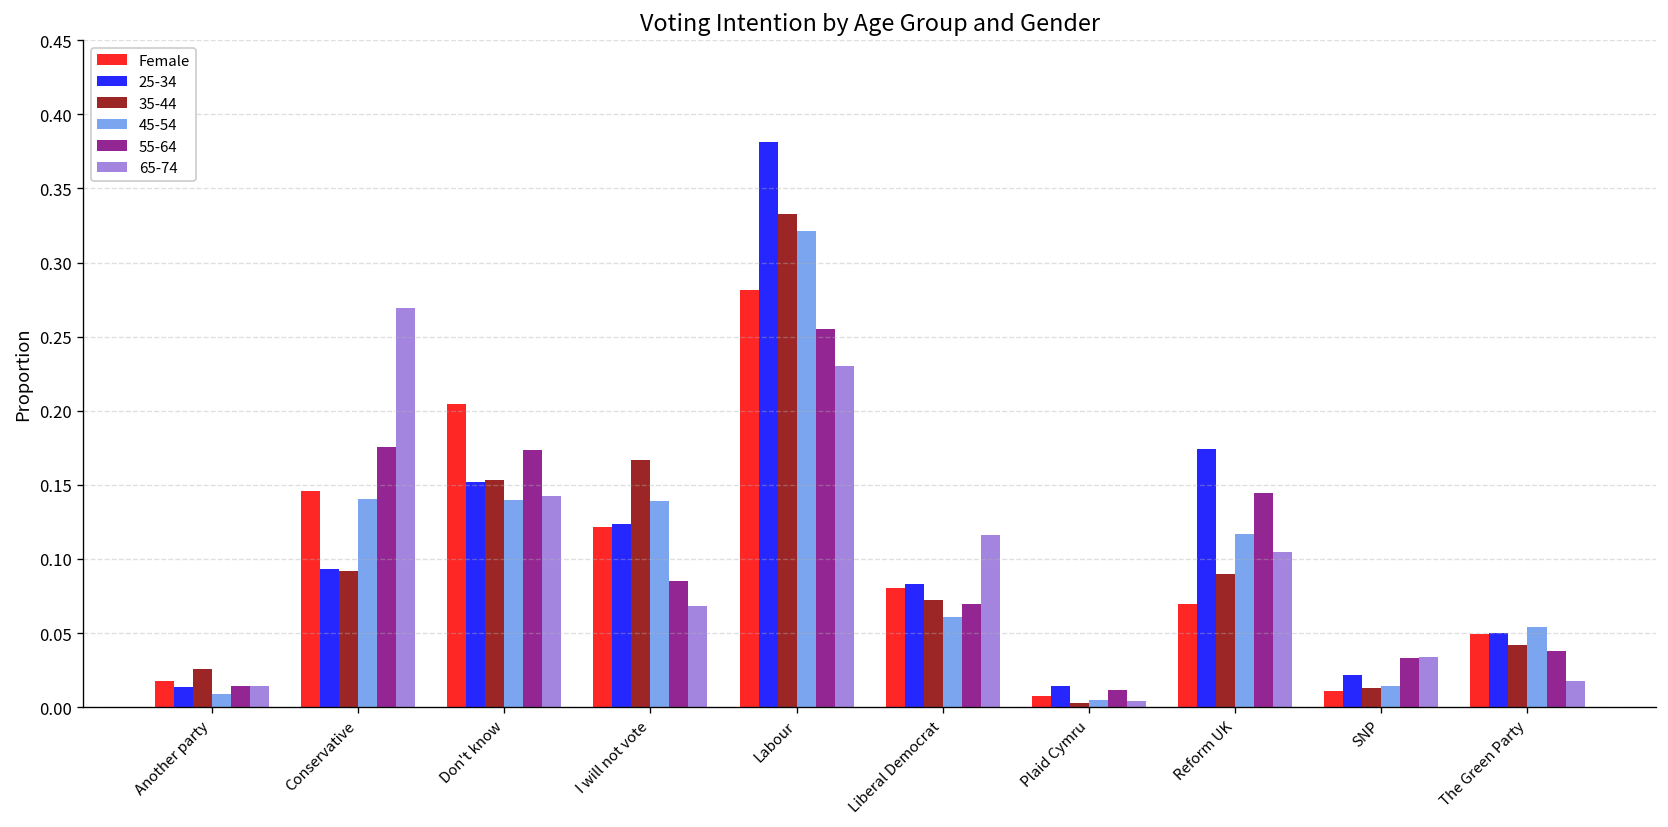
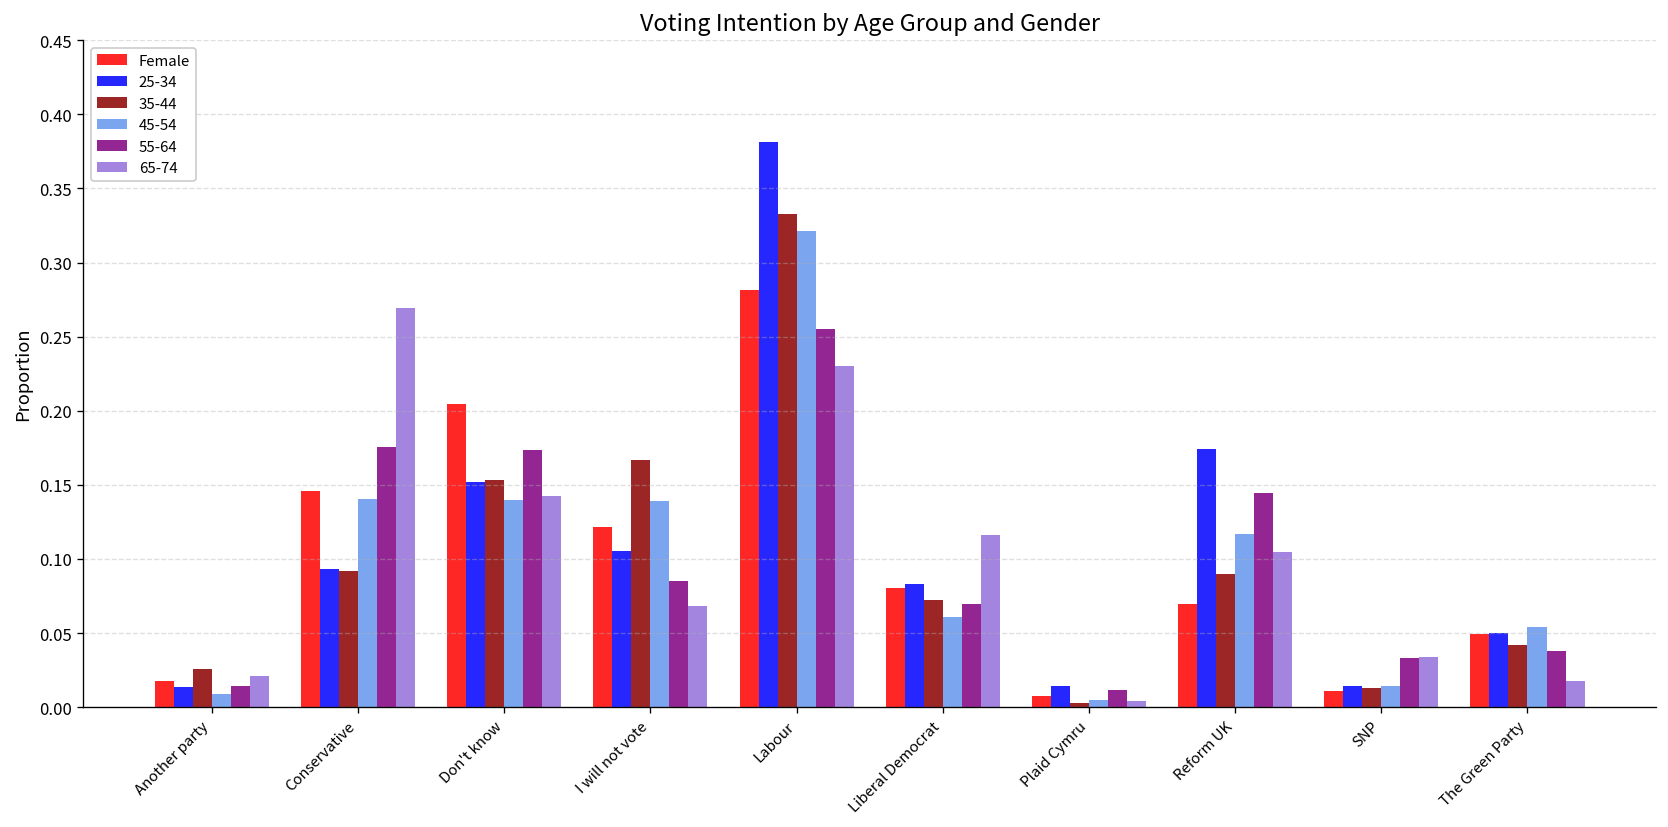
  {
    "Female": {
      "Another party": 0.017,
      "Conservative": 0.146,
      "Don't know": 0.205,
      "I will not vote": 0.122,
      "Labour": 0.282,
      "Liberal Democrat": 0.080,
      "Plaid Cymru": 0.008,
      "Reform UK": 0.070,
      "SNP": 0.011,
      "The Green Party": 0.050
    },
    "25-34": {
      "Another party": 0.013,
      "Conservative": 0.093,
      "Don't know": 0.152,
-     "I will not vote": 0.123,
+     "I will not vote": 0.105,
      "Labour": 0.381,
      "Liberal Democrat": 0.083,
      "Plaid Cymru": 0.014,
      "Reform UK": 0.174,
-     "SNP": 0.022,
+     "SNP": 0.015,
      "The Green Party": 0.050
    },
    "35-44": {
      "Another party": 0.026,
      "Conservative": 0.092,
      "Don't know": 0.153,
      "I will not vote": 0.167,
      "Labour": 0.333,
      "Liberal Democrat": 0.072,
      "Plaid Cymru": 0.003,
      "Reform UK": 0.090,
      "SNP": 0.013,
      "The Green Party": 0.042
    },
    "45-54": {
      "Another party": 0.009,
      "Conservative": 0.141,
      "Don't know": 0.140,
      "I will not vote": 0.139,
      "Labour": 0.321,
      "Liberal Democrat": 0.061,
      "Plaid Cymru": 0.005,
      "Reform UK": 0.117,
      "SNP": 0.014,
      "The Green Party": 0.054
    },
    "55-64": {
      "Another party": 0.015,
      "Conservative": 0.175,
      "Don't know": 0.174,
      "I will not vote": 0.085,
      "Labour": 0.255,
      "Liberal Democrat": 0.070,
      "Plaid Cymru": 0.011,
      "Reform UK": 0.144,
      "SNP": 0.033,
      "The Green Party": 0.038
    },
    "65-74": {
-     "Another party": 0.014,
+     "Another party": 0.021,
      "Conservative": 0.270,
      "Don't know": 0.142,
      "I will not vote": 0.068,
      "Labour": 0.230,
      "Liberal Democrat": 0.116,
      "Plaid Cymru": 0.004,
      "Reform UK": 0.105,
      "SNP": 0.034,
      "The Green Party": 0.017
    }
  }
